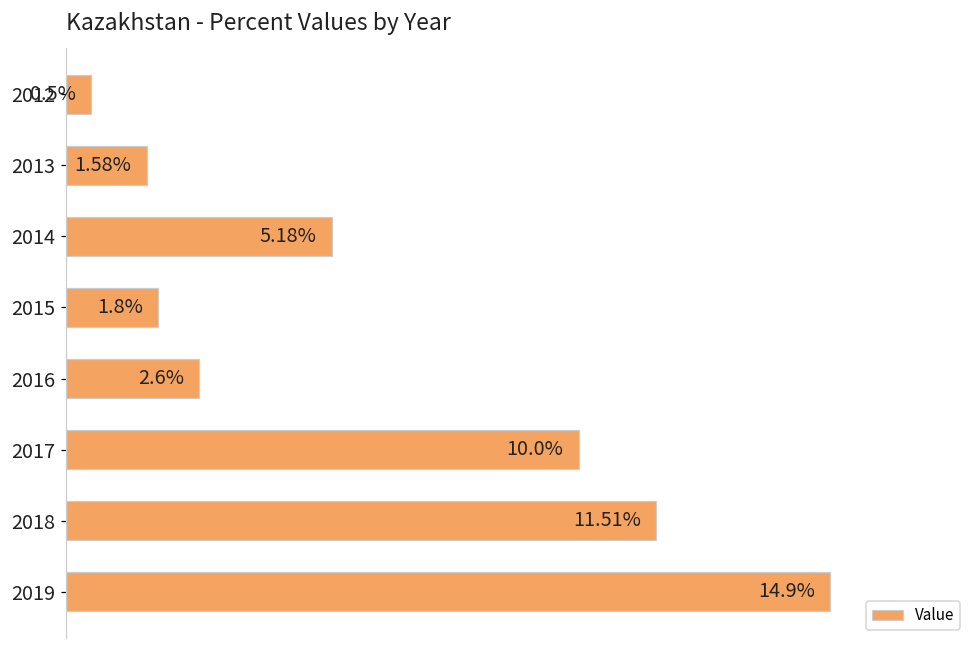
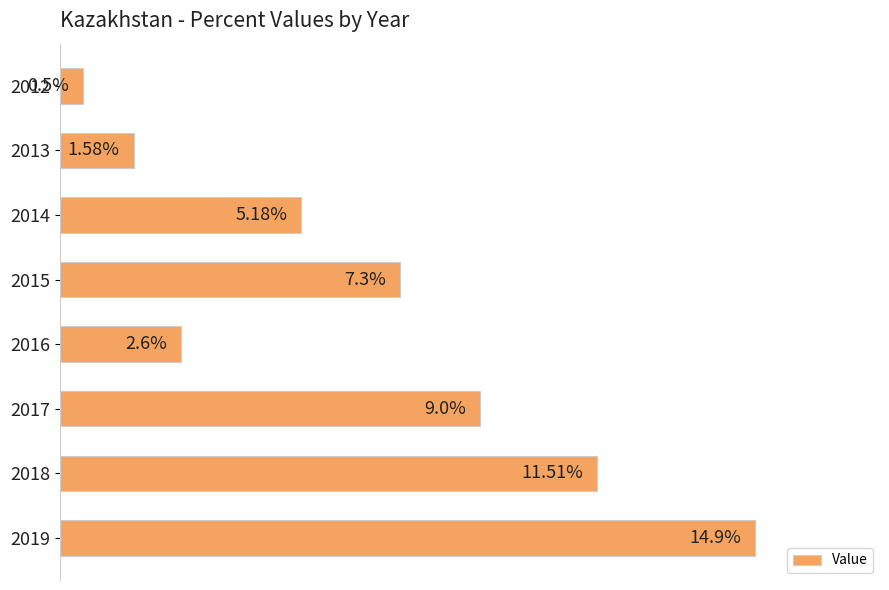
  {
    "2012": "0.5%",
    "2013": "1.58%",
    "2014": "5.18%",
-   "2015": "1.8%",
+   "2015": "7.3%",
    "2016": "2.6%",
-   "2017": "10.0%",
+   "2017": "9.0%",
    "2018": "11.51%",
    "2019": "14.9%"
  }
